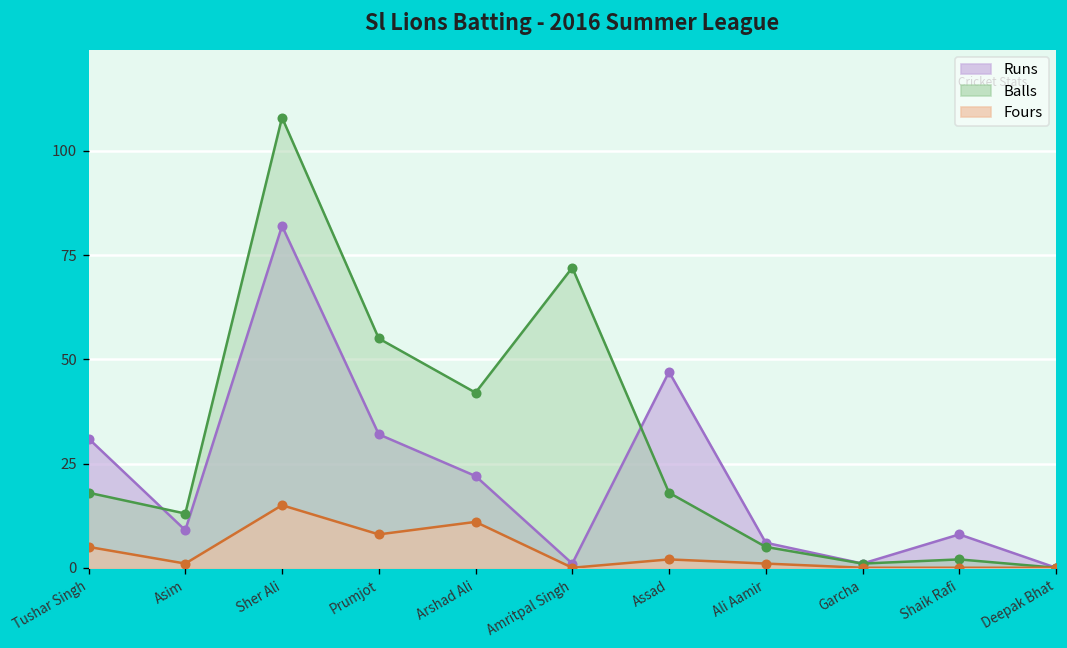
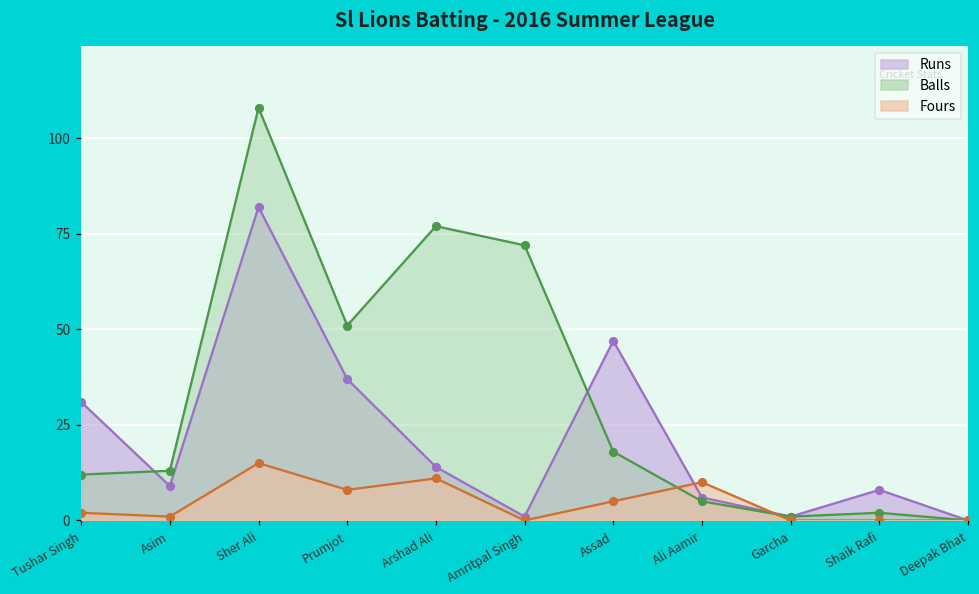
  {
    "Runs": {
      "Tushar Singh": 31,
      "Asim": 9,
      "Sher Ali": 82,
-     "Prumjot": 32,
-     "Arshad Ali": 22,
+     "Prumjot": 37,
+     "Arshad Ali": 14,
      "Amritpal Singh": 1,
      "Assad": 47,
      "Ali Aamir": 6,
      "Shaik Rafi": 8
    },
    "Balls": {
-     "Tushar Singh": 18,
+     "Tushar Singh": 12,
      "Asim": 13,
      "Sher Ali": 108,
-     "Prumjot": 55,
-     "Arshad Ali": 42,
+     "Prumjot": 51,
+     "Arshad Ali": 77,
      "Amritpal Singh": 72,
      "Assad": 18,
      "Ali Aamir": 5,
      "Shaik Rafi": 2
    },
    "Fours": {
-     "Tushar Singh": 5,
+     "Tushar Singh": 2,
      "Asim": 1,
      "Sher Ali": 15,
      "Prumjot": 8,
      "Arshad Ali": 11,
      "Amritpal Singh": 0,
-     "Assad": 2,
-     "Ali Aamir": 1,
+     "Assad": 5,
+     "Ali Aamir": 10,
      "Garcha": 0,
      "Shaik Rafi": 0
    }
  }
